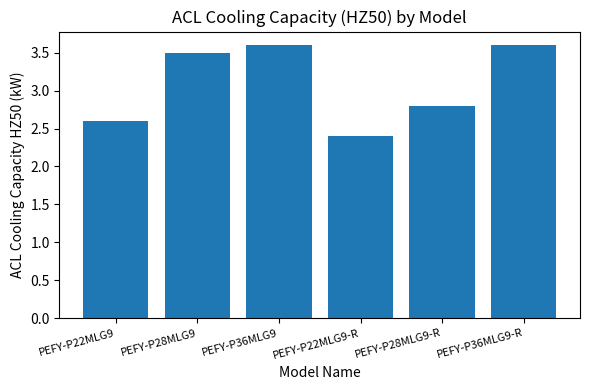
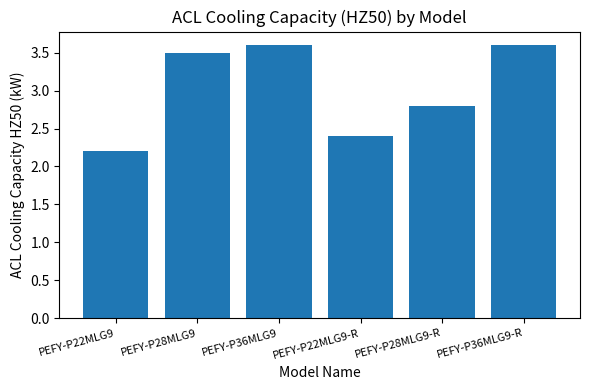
  {
-   "PEFY-P22MLG9": 2.6,
+   "PEFY-P22MLG9": 2.2,
    "PEFY-P28MLG9": 3.5,
    "PEFY-P36MLG9": 3.6,
    "PEFY-P22MLG9-R": 2.4,
    "PEFY-P28MLG9-R": 2.8,
    "PEFY-P36MLG9-R": 3.6
  }
